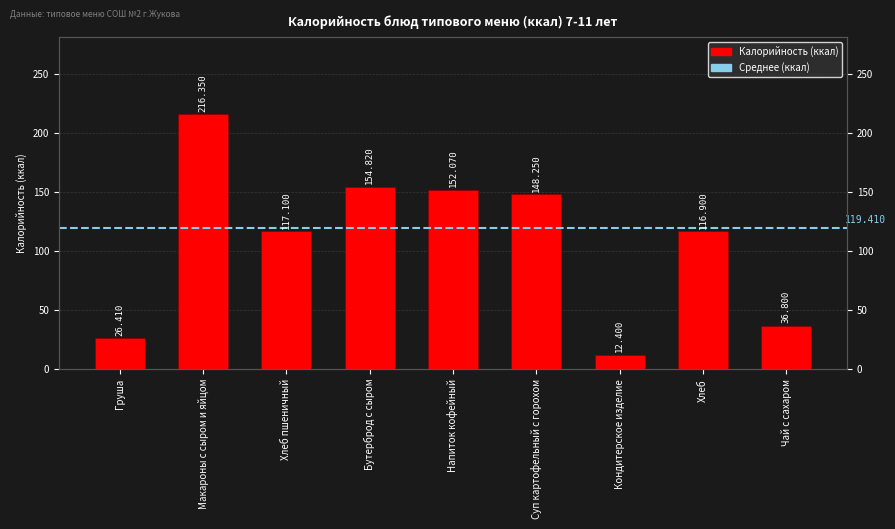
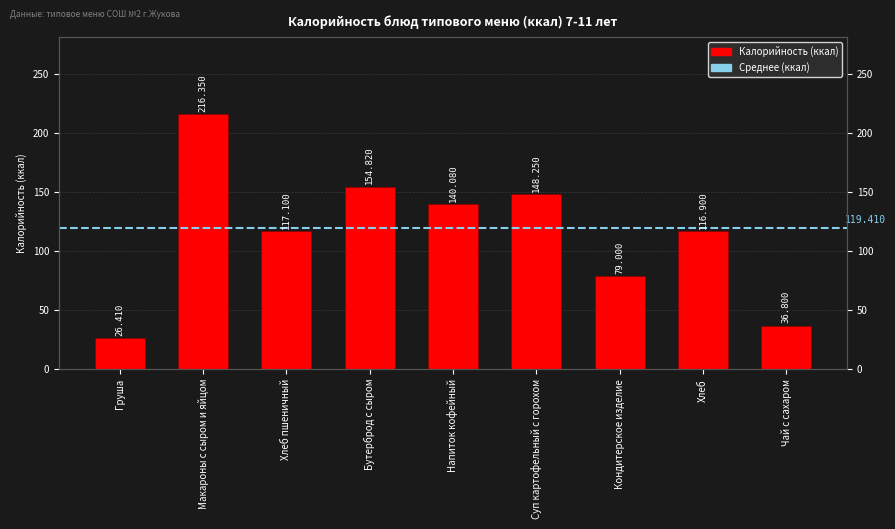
  {
    "Груша": 26.410,
    "Макароны с сыром и яйцом": 216.350,
    "Хлеб пшеничный": 117.100,
    "Бутерброд с сыром": 154.820,
-   "Напиток кофейный": 152.070,
+   "Напиток кофейный": 140.080,
    "Суп картофельный с горохом": 148.250,
-   "Кондитерское изделие": 12.400,
+   "Кондитерское изделие": 79.000,
    "Хлеб": 116.900,
    "Чай с сахаром": 36.800
  }
